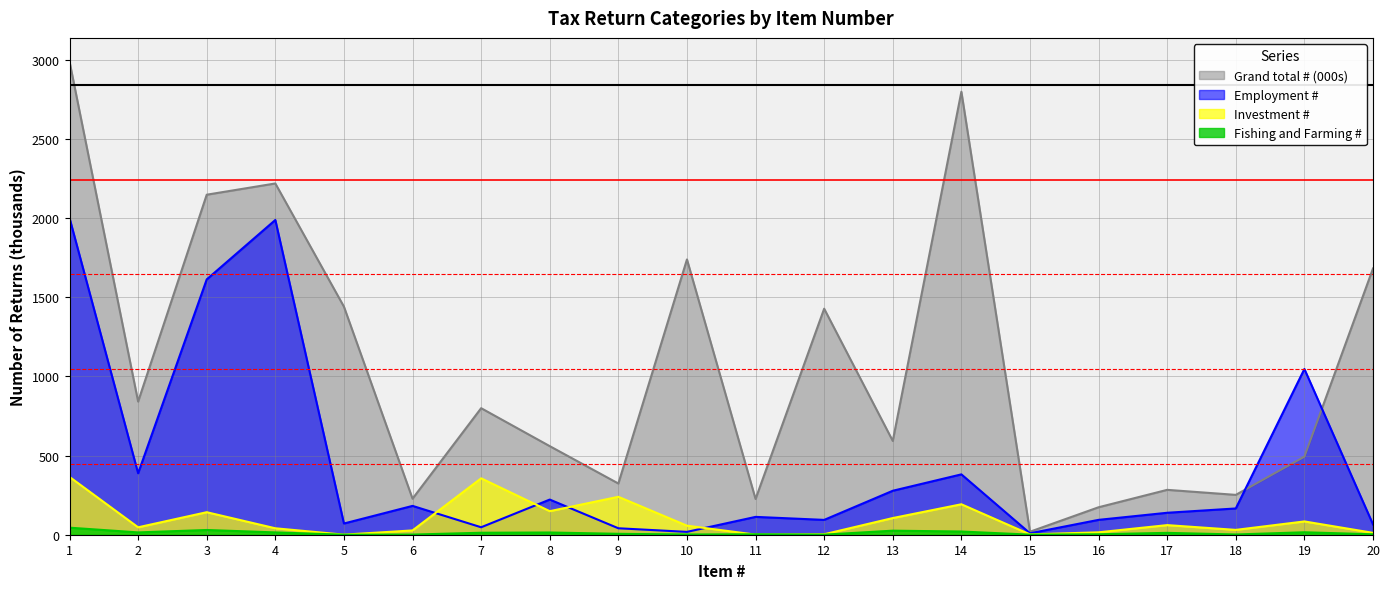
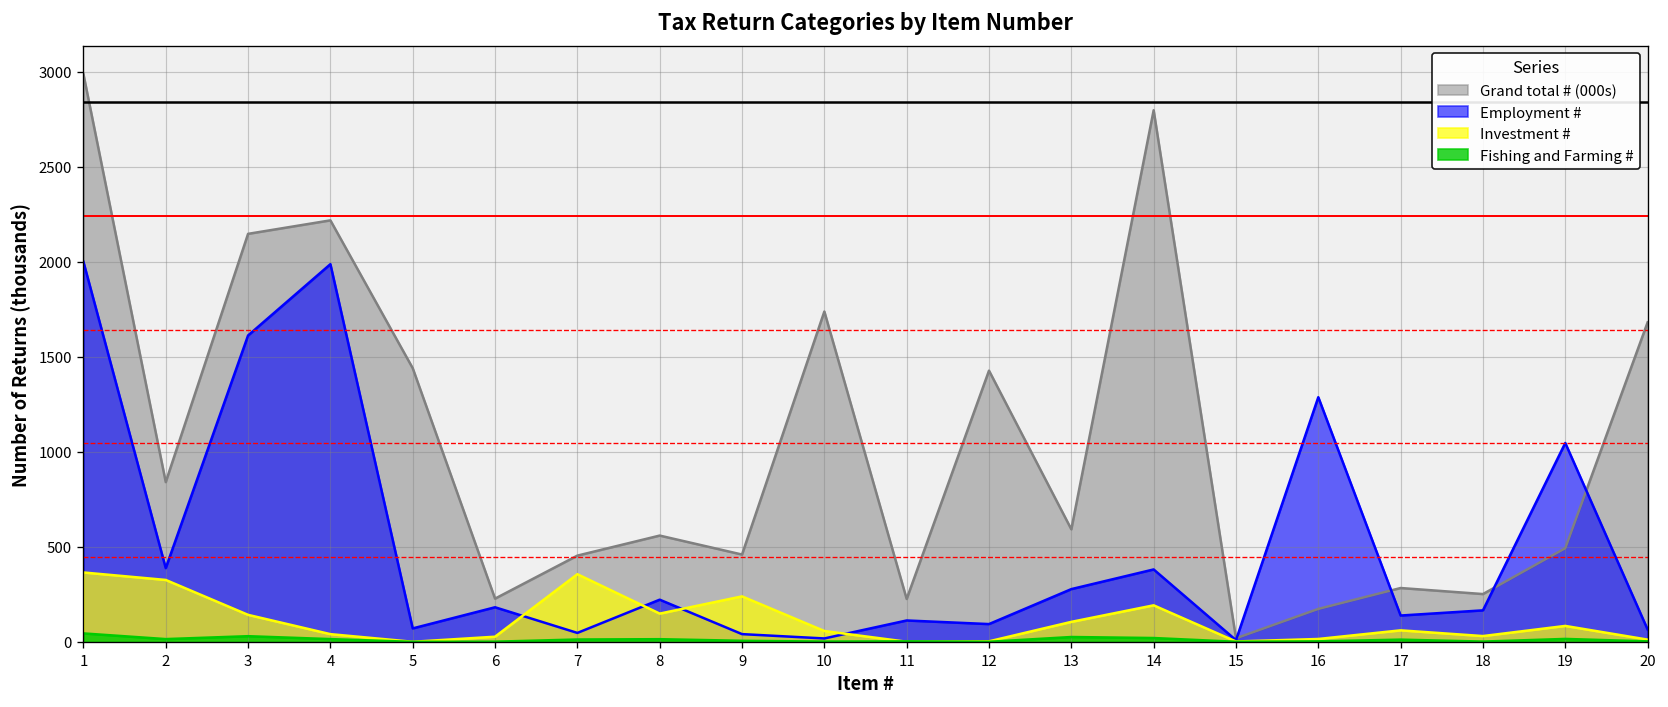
  {
    "Grand total # (000s)": {
      "1": 2990,
      "2": 840,
      "3": 2150,
      "4": 2220,
      "5": 1440,
      "6": 230,
-     "7": 800,
+     "7": 450,
      "8": 560,
-     "9": 320,
+     "9": 460,
      "10": 1740,
      "11": 230,
      "12": 1430,
      "13": 590,
      "14": 2800,
      "16": 170,
      "17": 280,
      "18": 250,
      "19": 490,
      "20": 1680
    },
    "Employment #": {
      "1": 2000,
      "2": 390,
      "3": 1610,
      "4": 1990,
      "5": 70,
      "6": 180,
      "7": 50,
      "8": 220,
      "9": 40,
      "10": 20,
      "11": 110,
      "12": 90,
      "13": 280,
      "14": 380,
-     "16": 90,
+     "16": 1290,
      "17": 140,
      "18": 170,
      "19": 1050,
      "20": 70
    },
    "Investment #": {
      "1": 370,
-     "2": 50,
+     "2": 330,
      "3": 140,
      "4": 40,
      "6": 30,
      "7": 360,
      "8": 150,
      "9": 240,
      "10": 60,
      "13": 110,
      "14": 190,
      "17": 60,
      "18": 30,
      "19": 80
    },
    "Fishing and Farming #": {
      "1": 40,
      "2": 10,
      "3": 30,
      "4": 10,
      "6": 0,
      "7": 10,
      "8": 10,
      "9": 10,
      "10": 0,
      "13": 30,
      "14": 20,
      "17": 10,
      "18": 0,
      "19": 20
    }
  }
